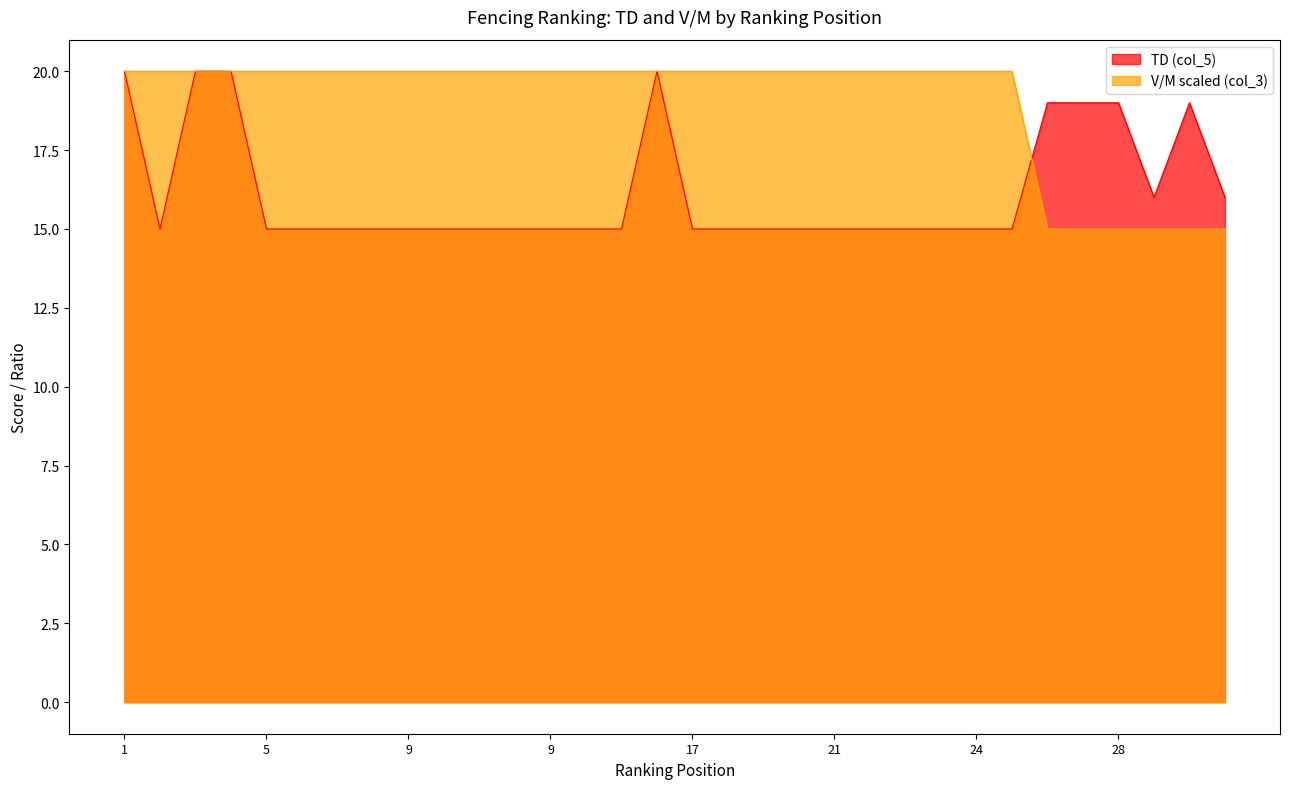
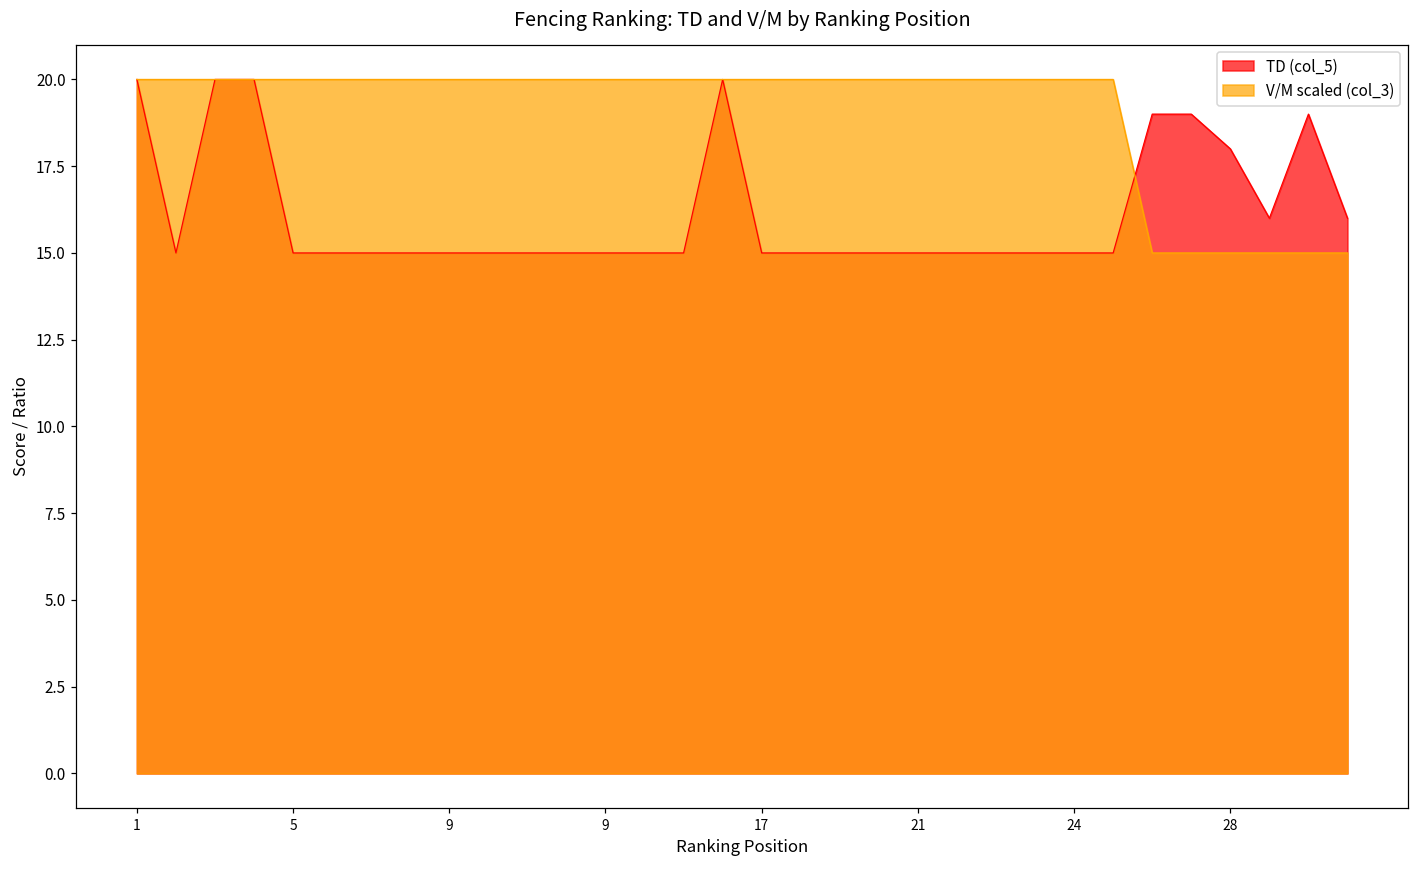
  {
    "TD (col_5)": {
      "24": 15,
-     "28": 19
+     "28": 18
    },
    "V/M scaled (col_3)": {
      "24": 20,
      "28": 15
    }
  }
